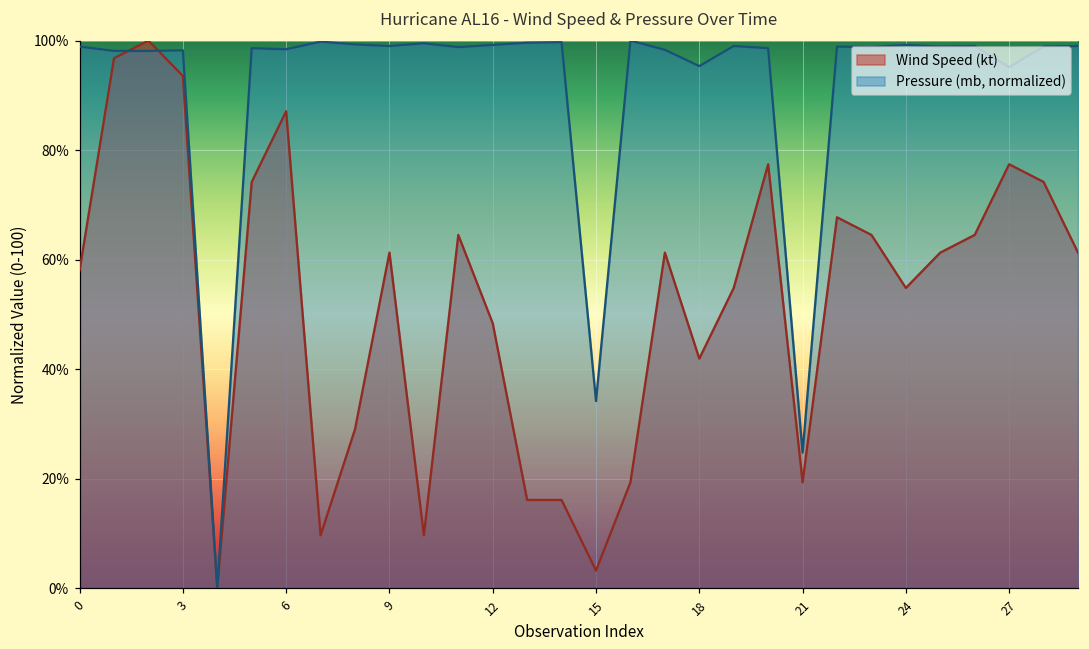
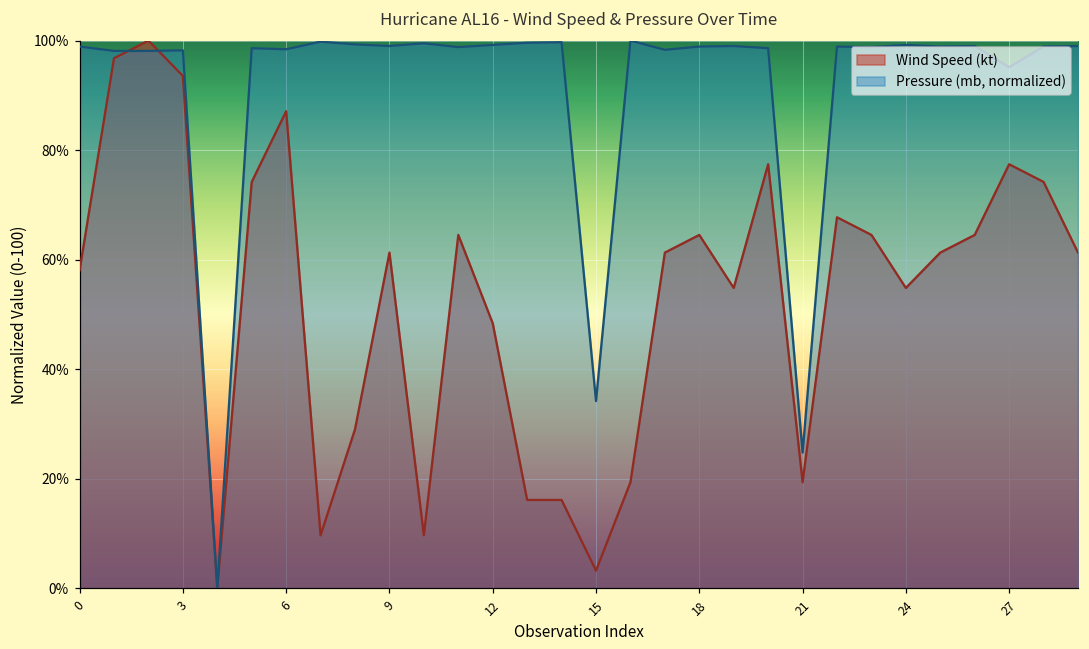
  {
    "Wind Speed (kt)": {
      "0": "58%",
      "3": "94%",
      "6": "87%",
      "9": "61%",
      "12": "48%",
      "15": "3%",
-     "18": "42%",
+     "18": "65%",
      "21": "19%",
      "24": "55%",
      "27": "77%"
    },
    "Pressure (mb, normalized)": {
      "0": "99%",
      "3": "98%",
      "6": "98%",
      "9": "99%",
      "12": "99%",
      "15": "34%",
-     "18": "95%",
+     "18": "99%",
      "21": "25%",
      "24": "99%"
    }
  }
